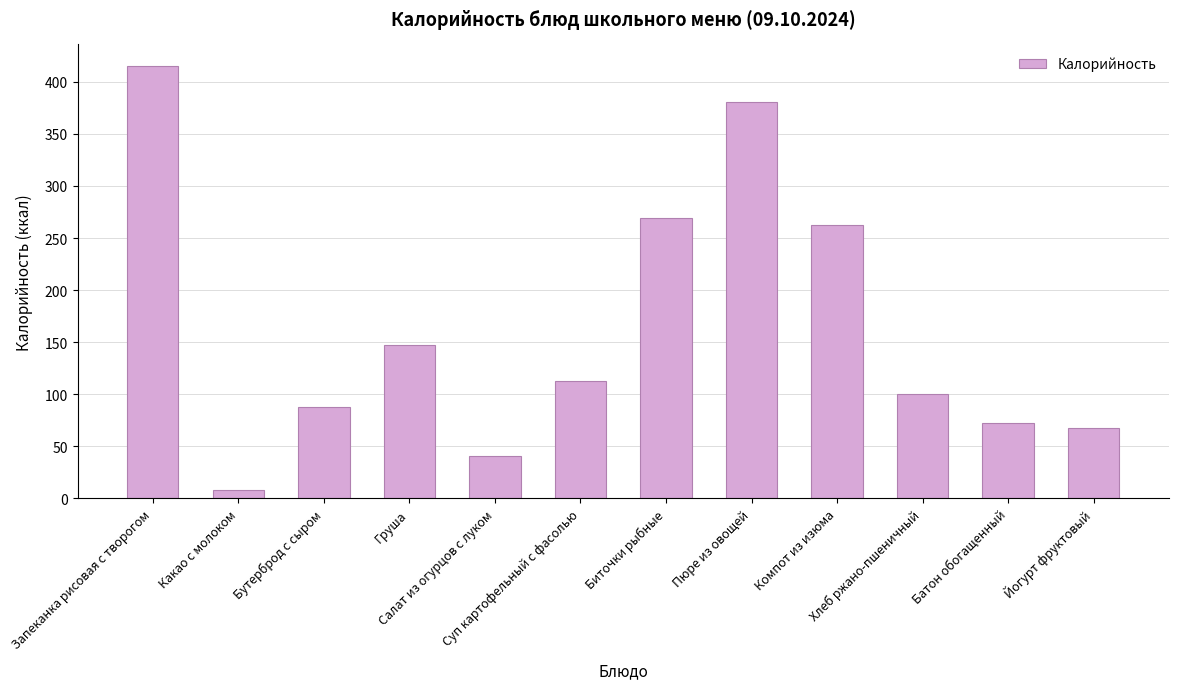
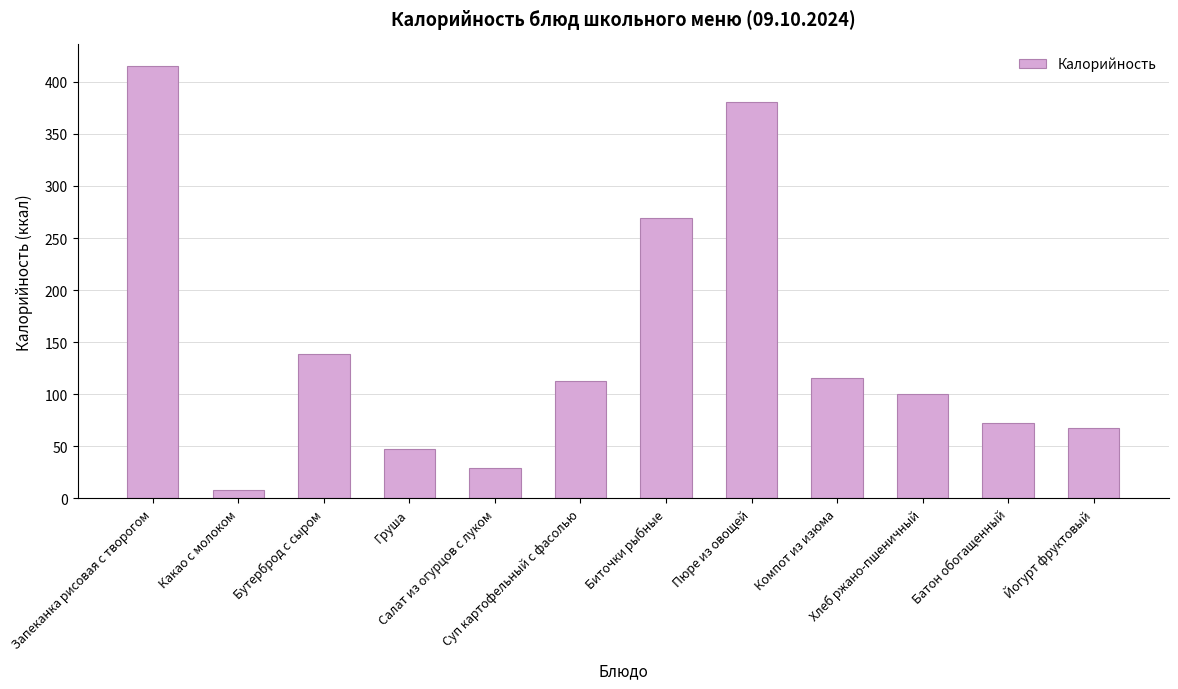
  {
    "Запеканка рисовая с творогом": 415,
    "Какао с молоком": 8,
-   "Бутерброд с сыром": 88,
-   "Груша": 147,
-   "Салат из огурцов с луком": 40,
+   "Бутерброд с сыром": 139,
+   "Груша": 47,
+   "Салат из огурцов с луком": 29,
    "Суп картофельный с фасолью": 113,
    "Биточки рыбные": 269,
    "Пюре из овощей": 381,
-   "Компот из изюма": 263,
+   "Компот из изюма": 116,
    "Хлеб ржано-пшеничный": 101,
    "Батон обогащенный": 72,
    "Йогурт фруктовый": 68
  }
